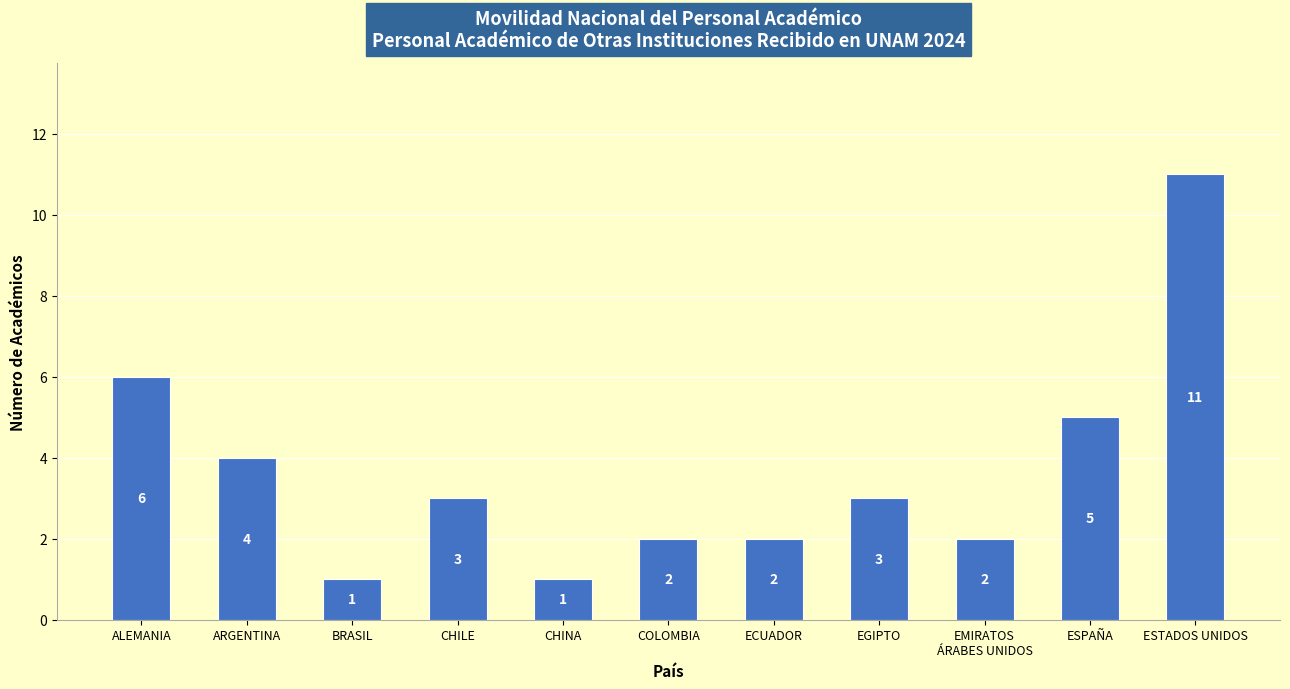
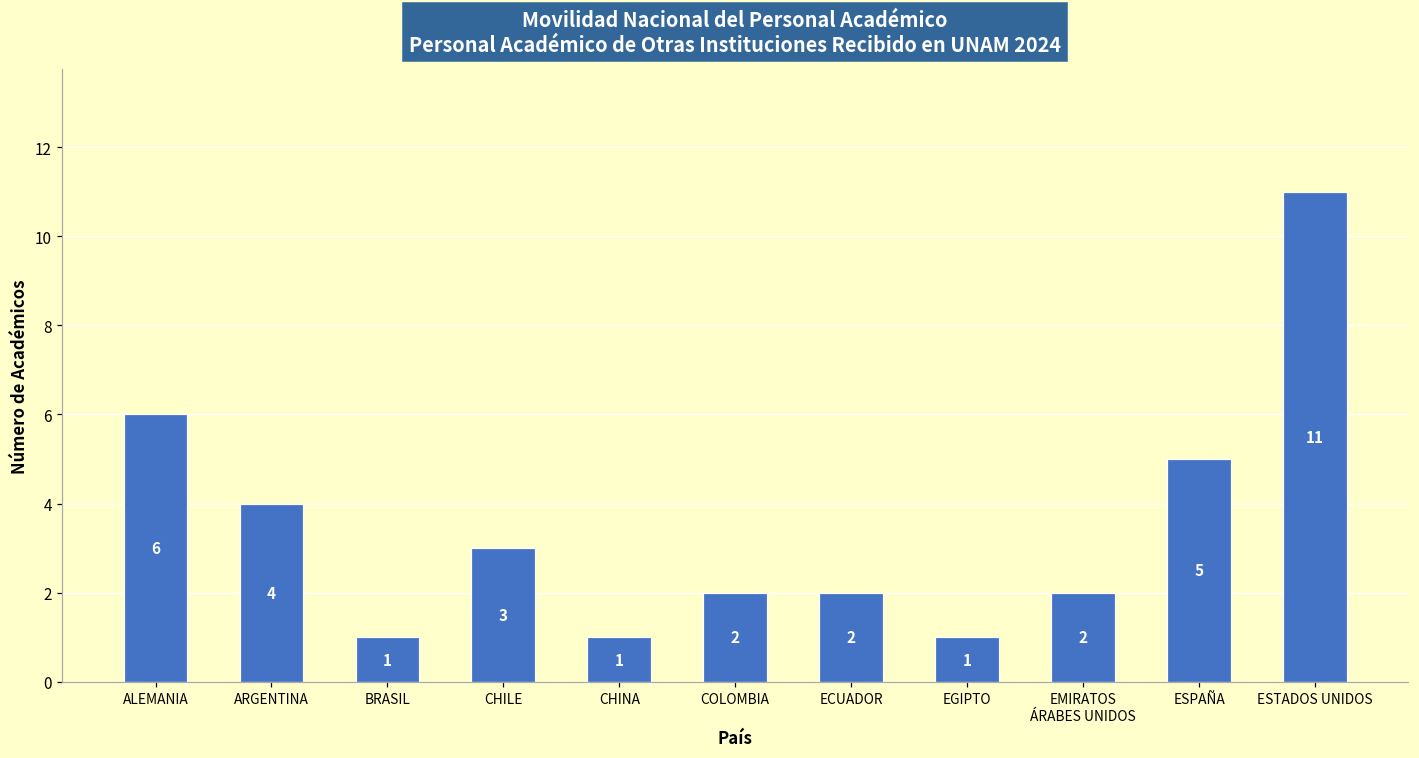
  {
    "ALEMANIA": 6,
    "ARGENTINA": 4,
    "BRASIL": 1,
    "CHILE": 3,
    "CHINA": 1,
    "COLOMBIA": 2,
    "ECUADOR": 2,
-   "EGIPTO": 3,
+   "EGIPTO": 1,
    "EMIRATOS ÁRABES UNIDOS": 2,
    "ESPAÑA": 5,
    "ESTADOS UNIDOS": 11
  }
